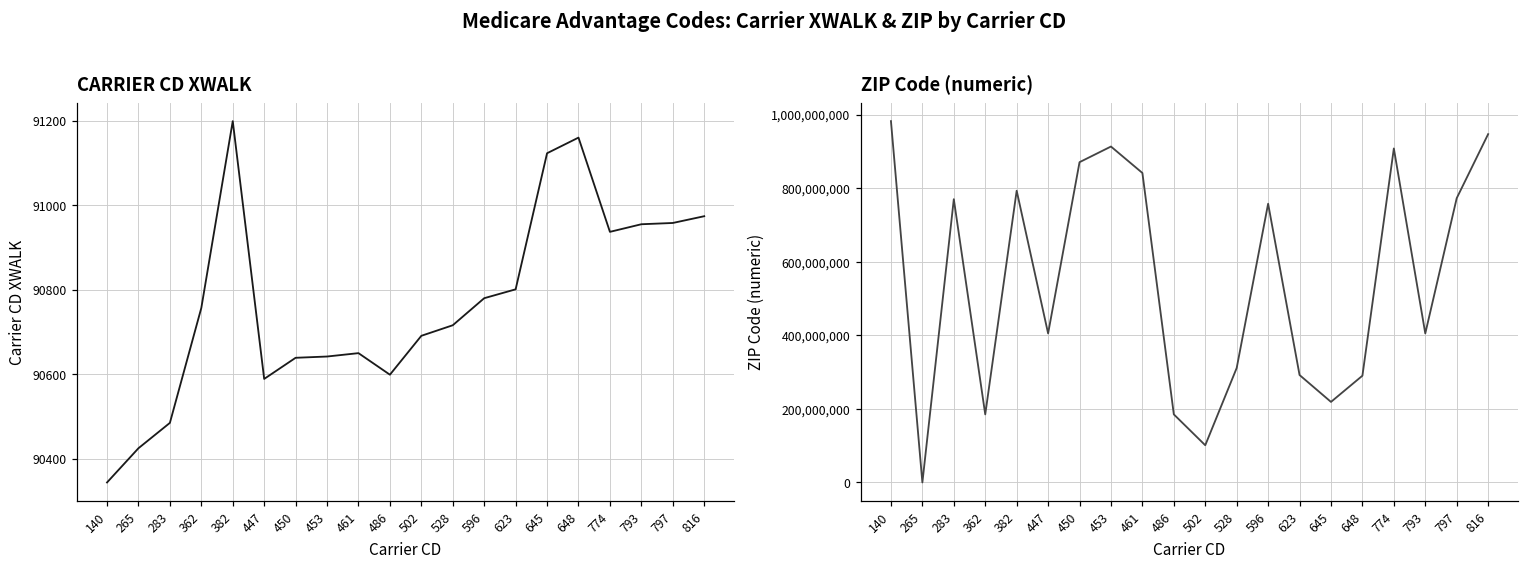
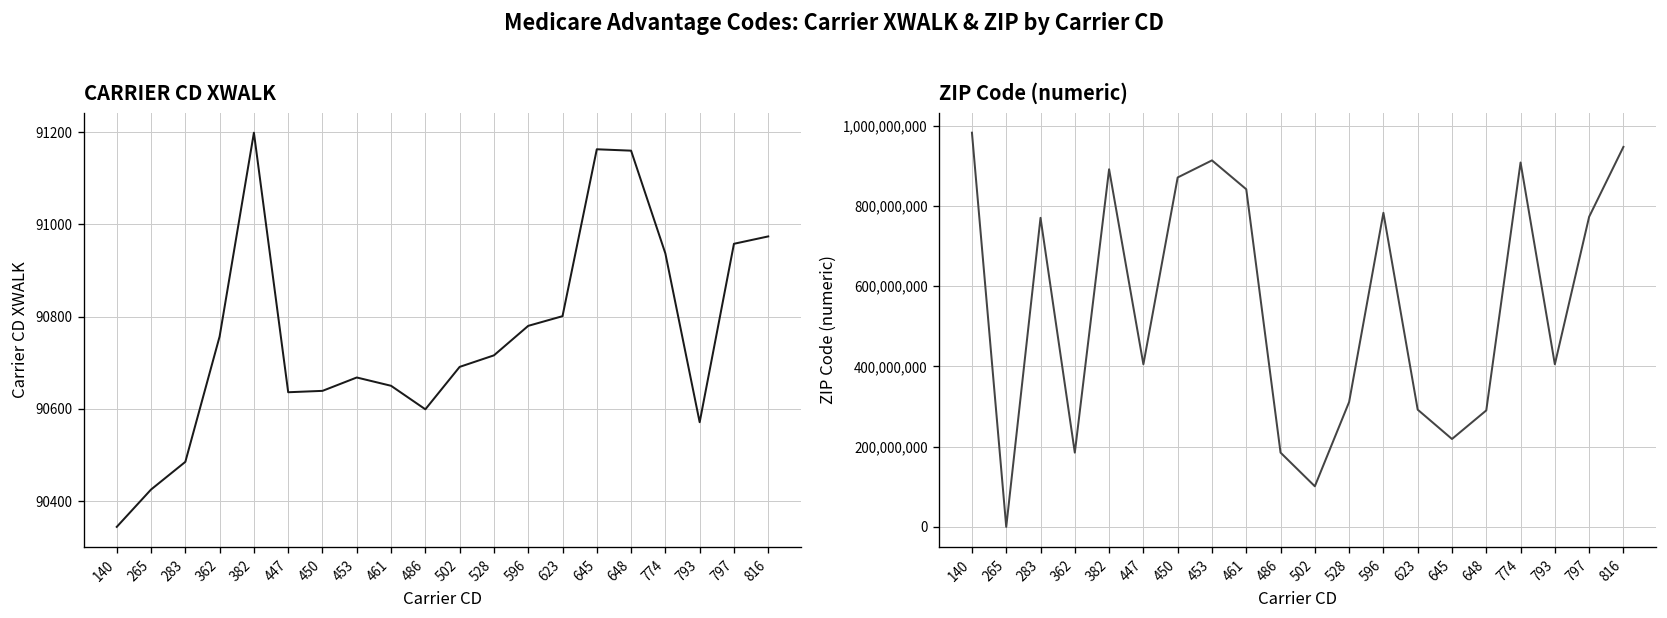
  {
    "CARRIER CD XWALK": {
      "140": "90340",
      "265": "90430",
      "283": "90490",
      "362": "90760",
      "382": "91200",
-     "447": "90590",
+     "447": "90640",
      "450": "90640",
-     "453": "90640",
+     "453": "90670",
      "461": "90650",
      "486": "90600",
      "502": "90690",
      "528": "90720",
      "596": "90780",
      "623": "90800",
-     "645": "91120",
+     "645": "91160",
      "648": "91160",
      "774": "90940",
-     "793": "90960",
+     "793": "90570",
      "797": "90960",
      "816": "90970"
    },
    "ZIP Code (numeric)": {
      "140": "980,000,000",
      "265": "0",
      "283": "770,000,000",
      "362": "190,000,000",
-     "382": "790,000,000",
+     "382": "890,000,000",
      "447": "410,000,000",
      "450": "870,000,000",
      "453": "910,000,000",
      "461": "840,000,000",
      "486": "190,000,000",
      "502": "100,000,000",
      "528": "310,000,000",
-     "596": "760,000,000",
+     "596": "780,000,000",
      "623": "290,000,000",
      "645": "220,000,000",
      "648": "290,000,000",
      "774": "910,000,000",
      "793": "410,000,000",
      "797": "770,000,000",
      "816": "950,000,000"
    }
  }
